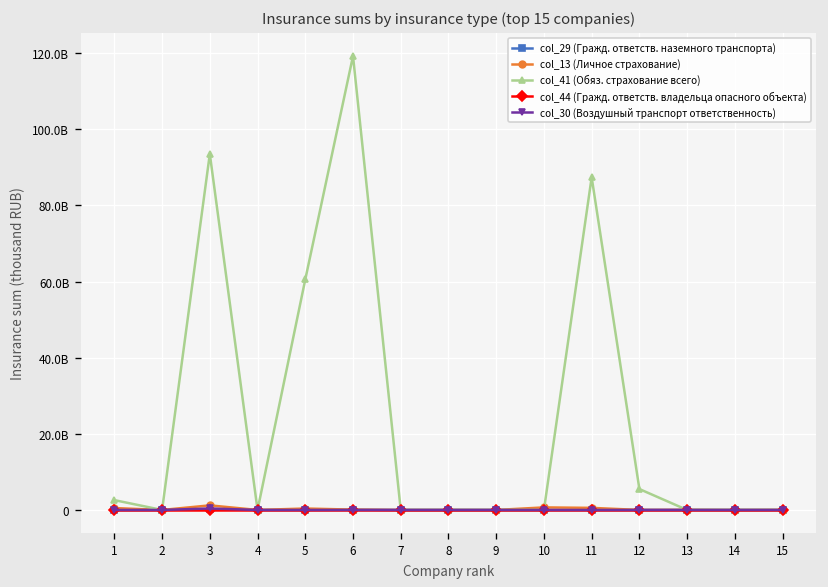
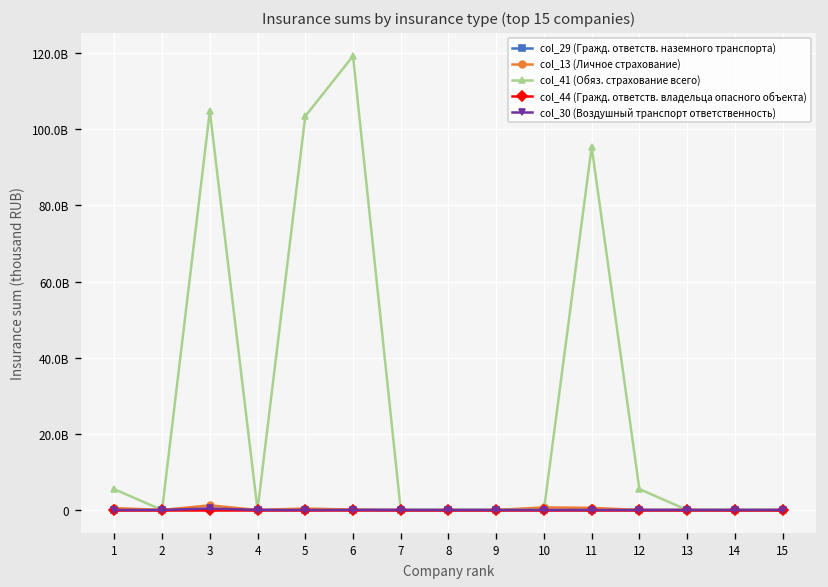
  {
    "col_13 (Личное страхование)": {
      "3": 1000000000
    },
    "col_41 (Обяз. страхование всего)": {
-     "1": 3000000000,
-     "3": 94000000000,
-     "5": 61000000000,
+     "1": 5000000000,
+     "3": 105000000000,
+     "5": 103000000000,
      "6": 119000000000,
-     "11": 87000000000,
+     "11": 95000000000,
      "12": 5000000000
    }
  }
